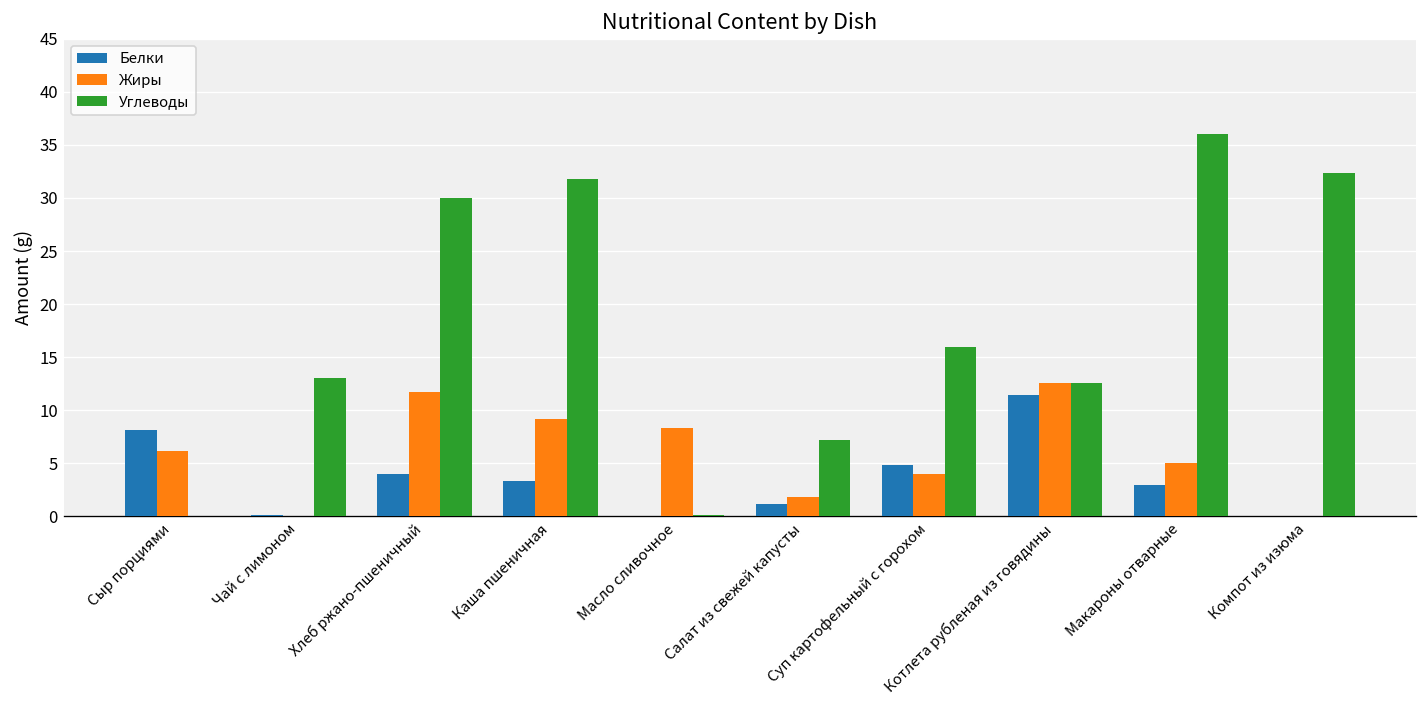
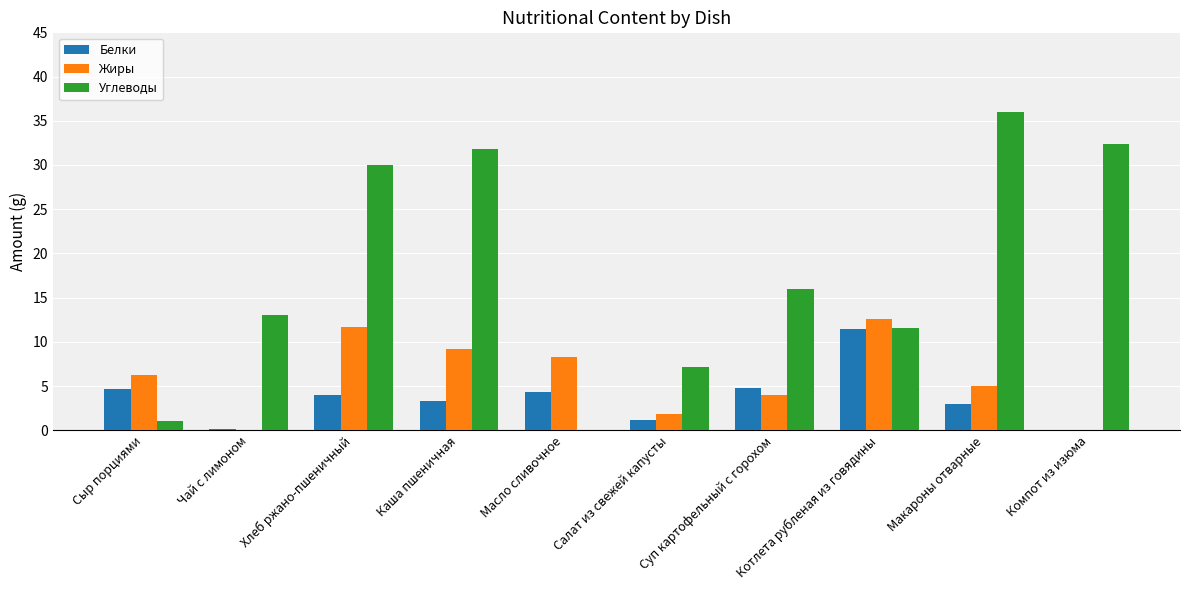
  {
    "Белки": {
-     "Сыр порциями": 8,
+     "Сыр порциями": 5,
      "Хлеб ржано-пшеничный": 4,
      "Каша пшеничная": 3,
-     "Масло сливочное": 0,
+     "Масло сливочное": 4,
      "Салат из свежей капусты": 1,
      "Суп картофельный с горохом": 5,
      "Котлета рубленая из говядины": 11,
      "Макароны отварные": 3,
      "Компот из изюма": 0
    },
    "Жиры": {
      "Сыр порциями": 6,
      "Чай с лимоном": 0,
      "Хлеб ржано-пшеничный": 12,
      "Каша пшеничная": 9,
      "Масло сливочное": 8,
      "Салат из свежей капусты": 2,
      "Суп картофельный с горохом": 4,
      "Котлета рубленая из говядины": 13,
      "Макароны отварные": 5,
      "Компот из изюма": 0
    },
    "Углеводы": {
-     "Сыр порциями": 0,
+     "Сыр порциями": 1,
      "Чай с лимоном": 13,
      "Хлеб ржано-пшеничный": 30,
      "Каша пшеничная": 32,
      "Салат из свежей капусты": 7,
      "Суп картофельный с горохом": 16,
-     "Котлета рубленая из говядины": 13,
+     "Котлета рубленая из говядины": 12,
      "Макароны отварные": 36,
      "Компот из изюма": 32
    }
  }
